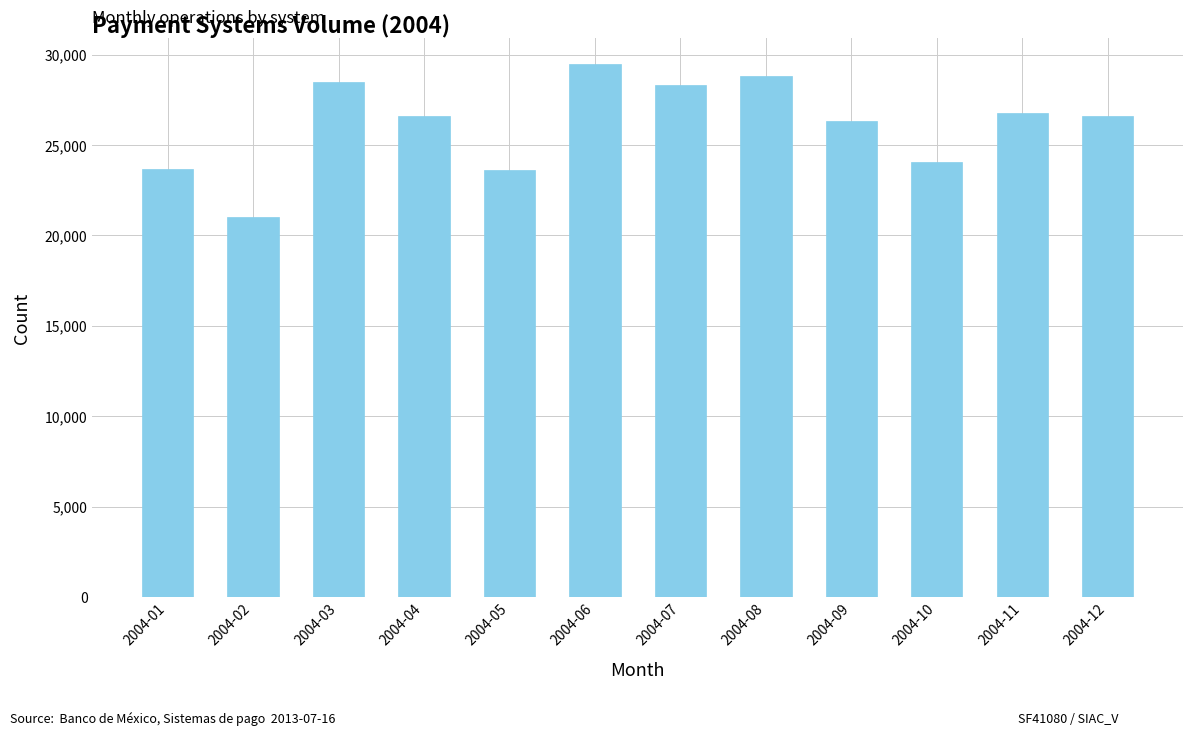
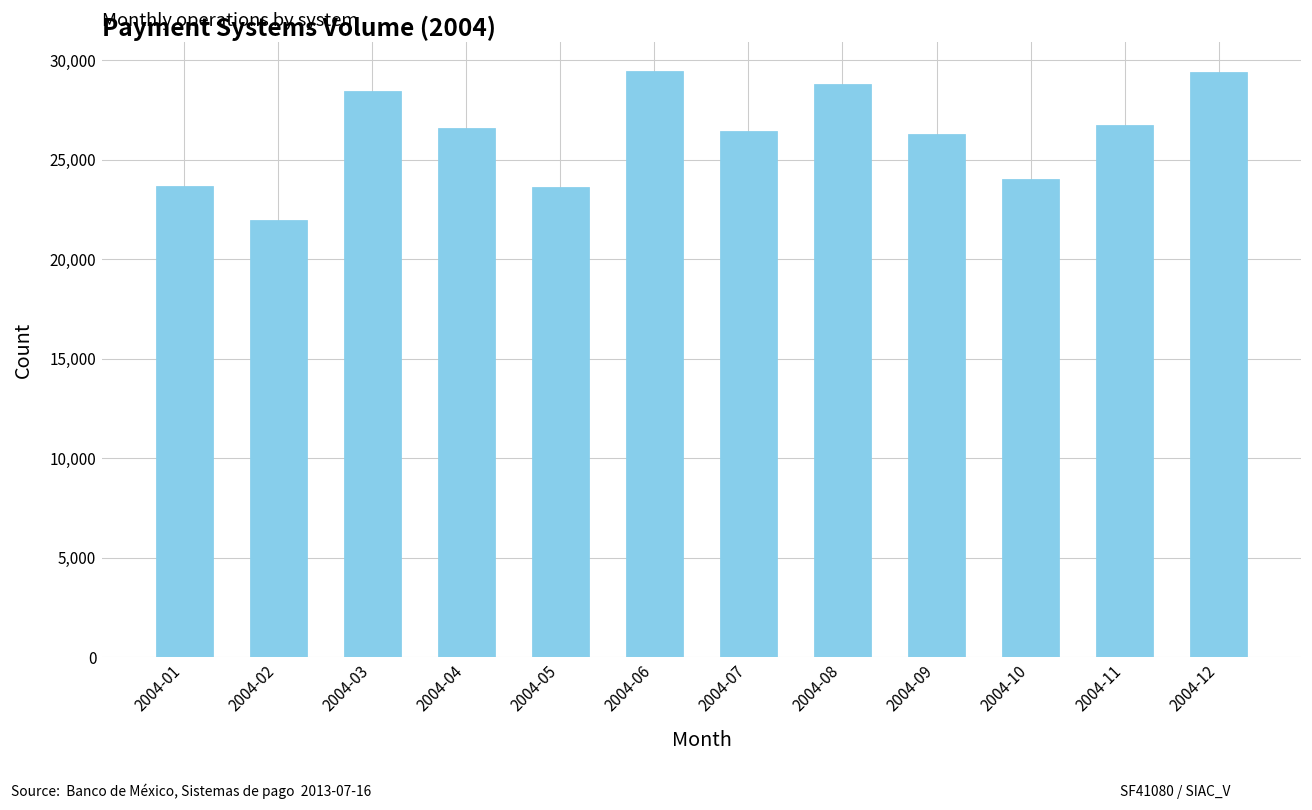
  {
    "2004-01": "23,700",
-   "2004-02": "21,000",
+   "2004-02": "22,000",
    "2004-03": "28,500",
    "2004-04": "26,600",
    "2004-05": "23,600",
    "2004-06": "29,500",
-   "2004-07": "28,300",
+   "2004-07": "26,500",
    "2004-08": "28,800",
    "2004-09": "26,300",
    "2004-10": "24,100",
    "2004-11": "26,800",
-   "2004-12": "26,600"
+   "2004-12": "29,400"
  }
